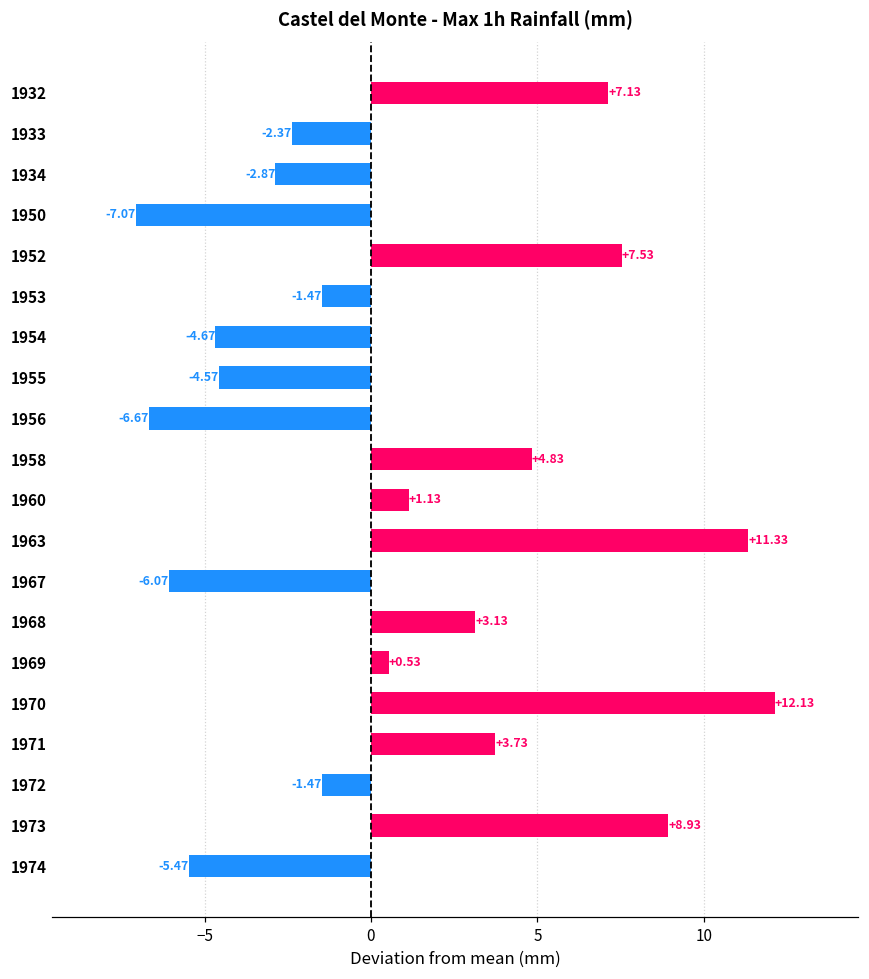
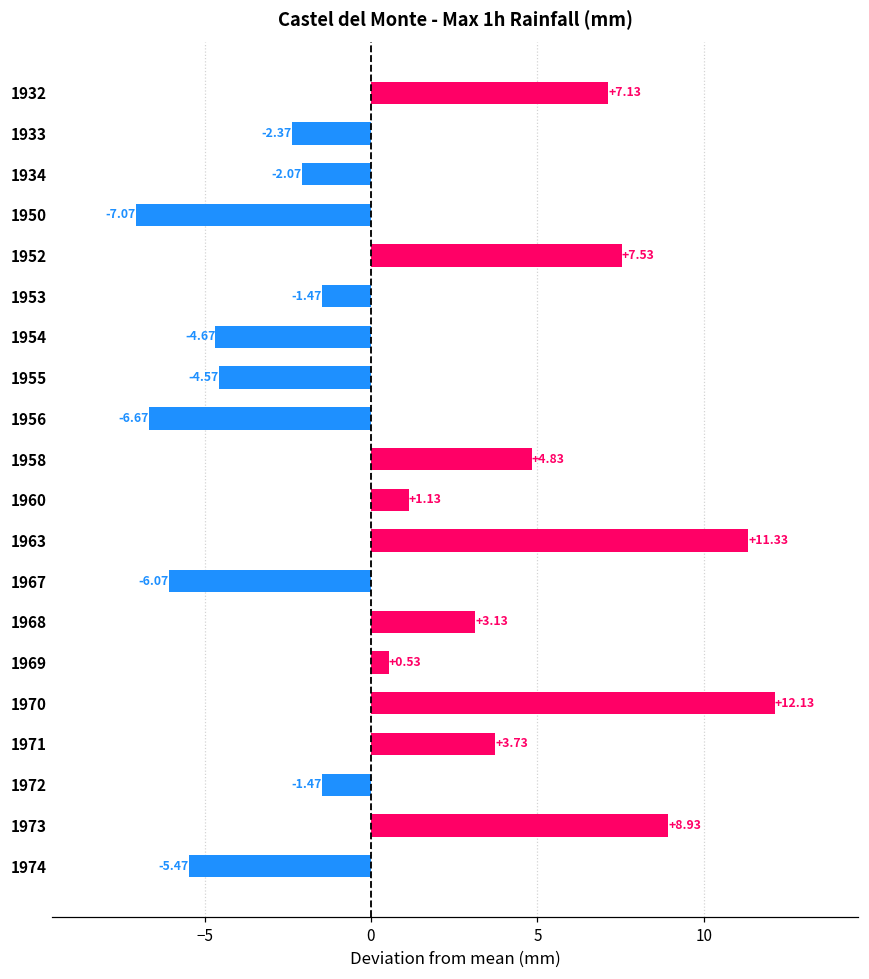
  {
    "1932": "+7.13",
    "1933": "-2.37",
-   "1934": "-2.87",
+   "1934": "-2.07",
    "1950": "-7.07",
    "1952": "+7.53",
    "1953": "-1.47",
    "1954": "-4.67",
    "1955": "-4.57",
    "1956": "-6.67",
    "1958": "+4.83",
    "1960": "+1.13",
    "1963": "+11.33",
    "1967": "-6.07",
    "1968": "+3.13",
    "1969": "+0.53",
    "1970": "+12.13",
    "1971": "+3.73",
    "1972": "-1.47",
    "1973": "+8.93",
    "1974": "-5.47"
  }
